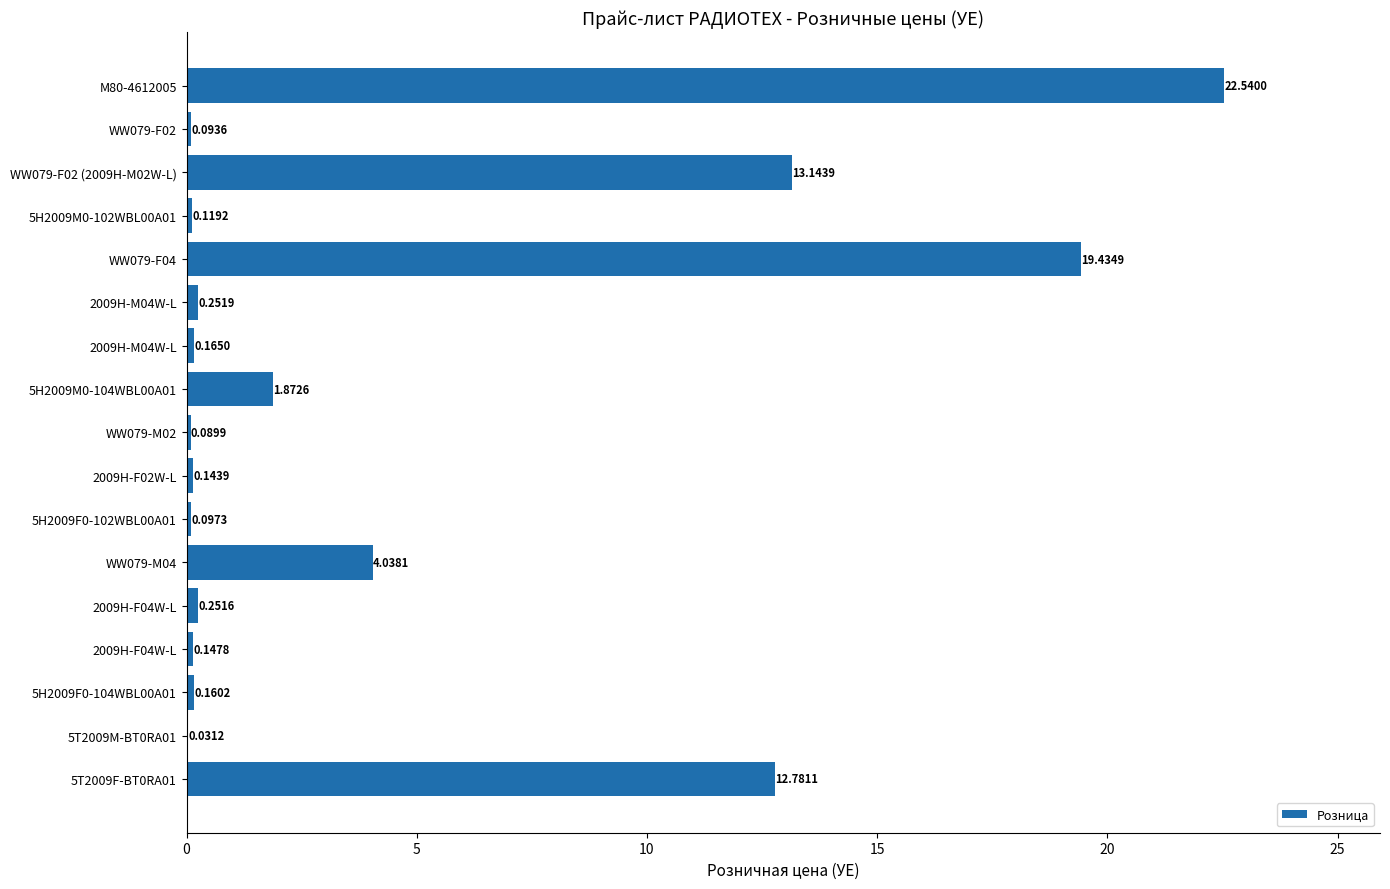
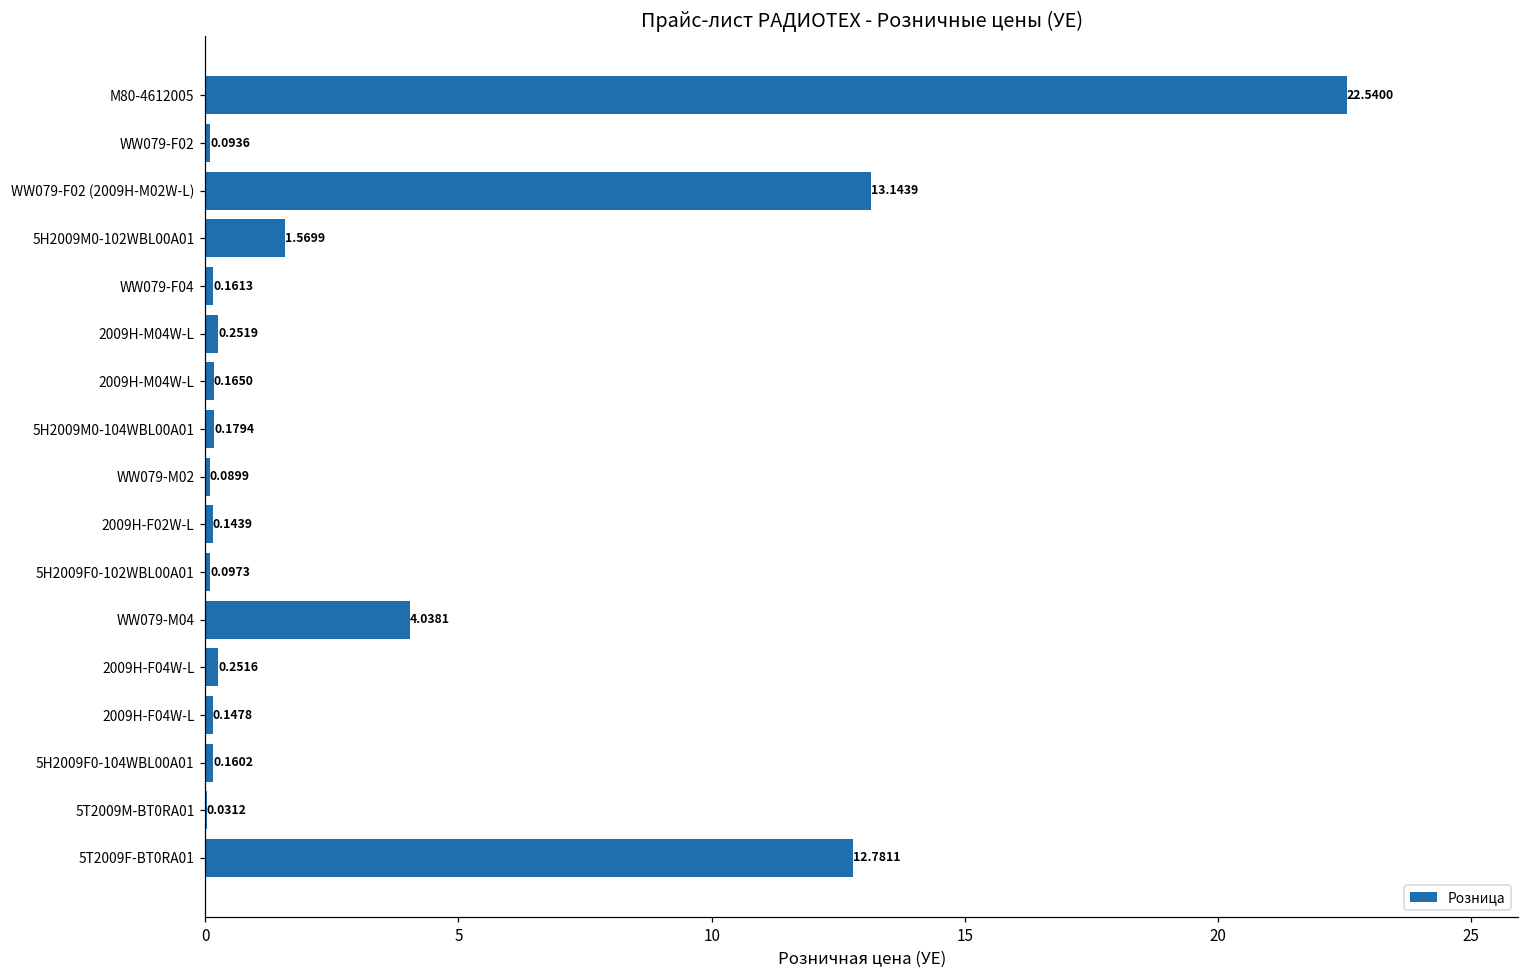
  {
    "M80-4612005": 22.5400,
    "WW079-F02": 0.0936,
    "WW079-F02 (2009H-M02W-L)": 13.1439,
-   "5H2009M0-102WBL00A01": 0.1192,
-   "WW079-F04": 19.4349,
-   "5H2009M0-104WBL00A01": 1.8726,
+   "5H2009M0-102WBL00A01": 1.5699,
+   "WW079-F04": 0.1613,
+   "5H2009M0-104WBL00A01": 0.1794,
    "WW079-M02": 0.0899,
    "2009H-F02W-L": 0.1439,
    "5H2009F0-102WBL00A01": 0.0973,
    "WW079-M04": 4.0381,
    "5H2009F0-104WBL00A01": 0.1602,
    "5T2009M-BT0RA01": 0.0312,
    "5T2009F-BT0RA01": 12.7811
  }
